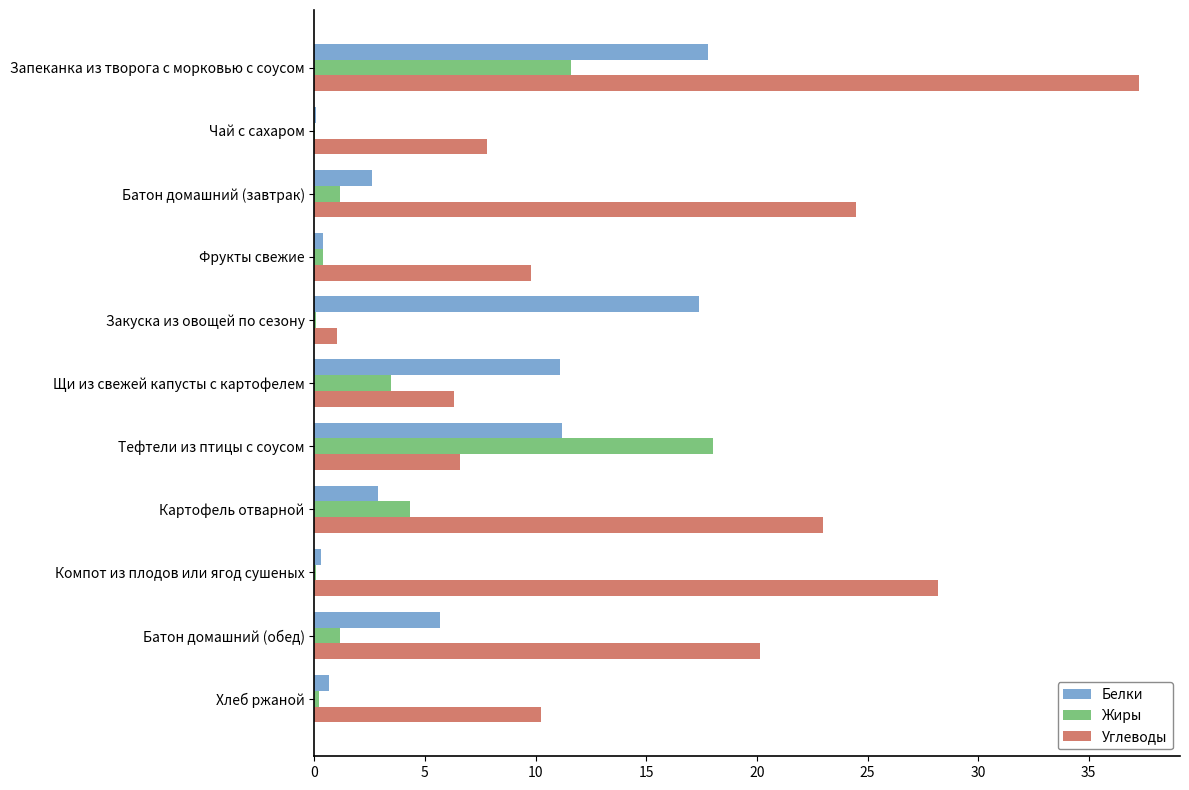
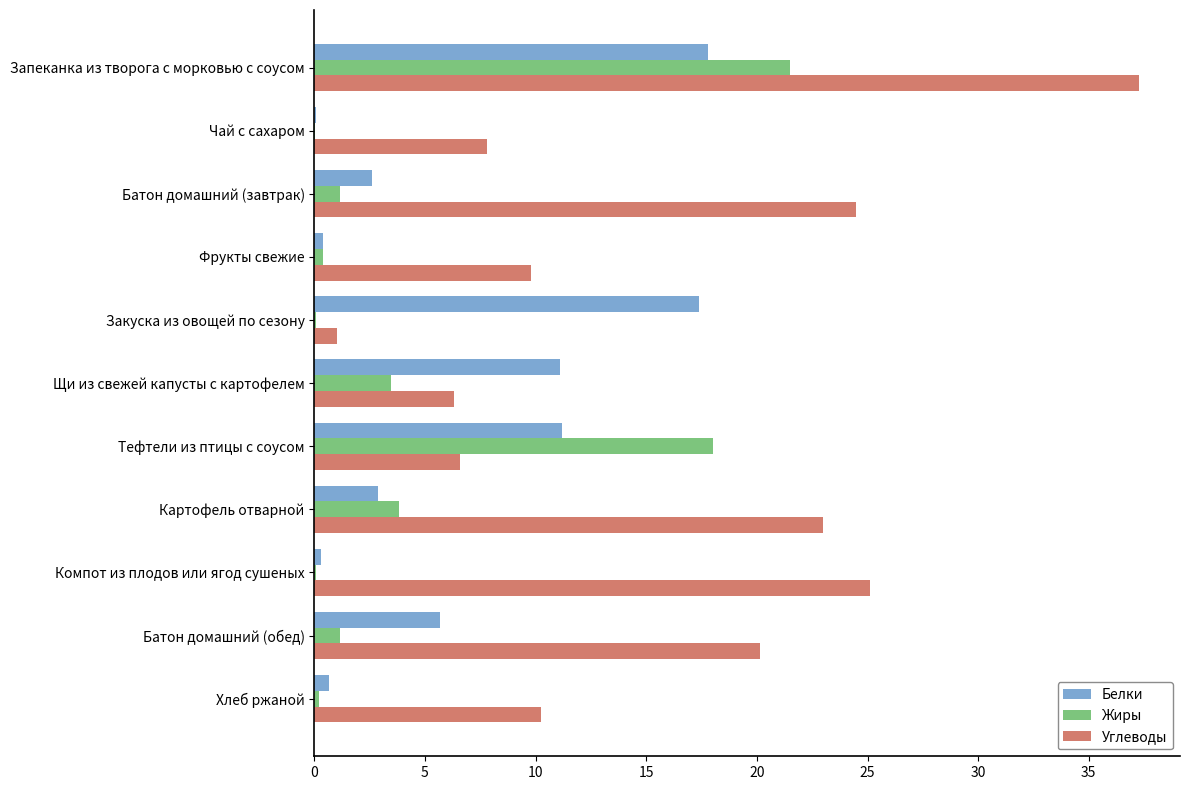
  {
    "Белки": {
      "Запеканка из творога с морковью с соусом": 17.8,
      "Батон домашний (завтрак)": 2.6,
      "Фрукты свежие": 0.4,
      "Закуска из овощей по сезону": 17.4,
      "Щи из свежей капусты с картофелем": 11.1,
      "Тефтели из птицы с соусом": 11.2,
      "Картофель отварной": 2.9,
      "Компот из плодов или ягод сушеных": 0.3,
      "Батон домашний (обед)": 5.7,
      "Хлеб ржаной": 0.7
    },
    "Жиры": {
-     "Запеканка из творога с морковью с соусом": 11.6,
+     "Запеканка из творога с морковью с соусом": 21.5,
      "Батон домашний (завтрак)": 1.2,
      "Фрукты свежие": 0.4,
      "Щи из свежей капусты с картофелем": 3.5,
      "Тефтели из птицы с соусом": 18.0,
-     "Картофель отварной": 4.3,
+     "Картофель отварной": 3.8,
      "Батон домашний (обед)": 1.2,
      "Хлеб ржаной": 0.2
    },
    "Углеводы": {
      "Запеканка из творога с морковью с соусом": 37.3,
      "Чай с сахаром": 7.8,
      "Батон домашний (завтрак)": 24.5,
      "Фрукты свежие": 9.8,
      "Закуска из овощей по сезону": 1.0,
      "Щи из свежей капусты с картофелем": 6.3,
      "Тефтели из птицы с соусом": 6.6,
      "Картофель отварной": 23.0,
-     "Компот из плодов или ягод сушеных": 28.2,
+     "Компот из плодов или ягод сушеных": 25.1,
      "Батон домашний (обед)": 20.2,
      "Хлеб ржаной": 10.3
    }
  }
